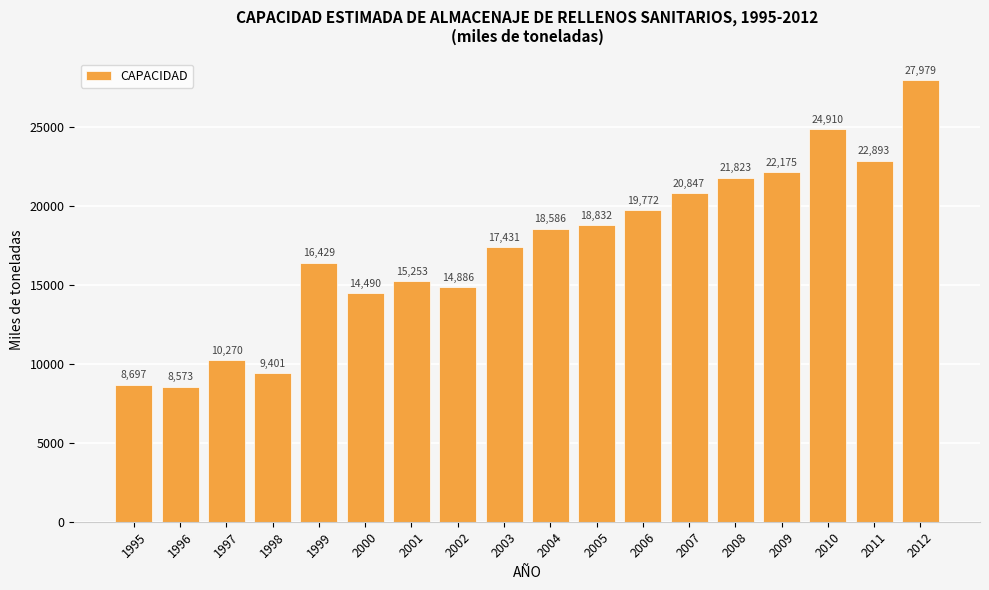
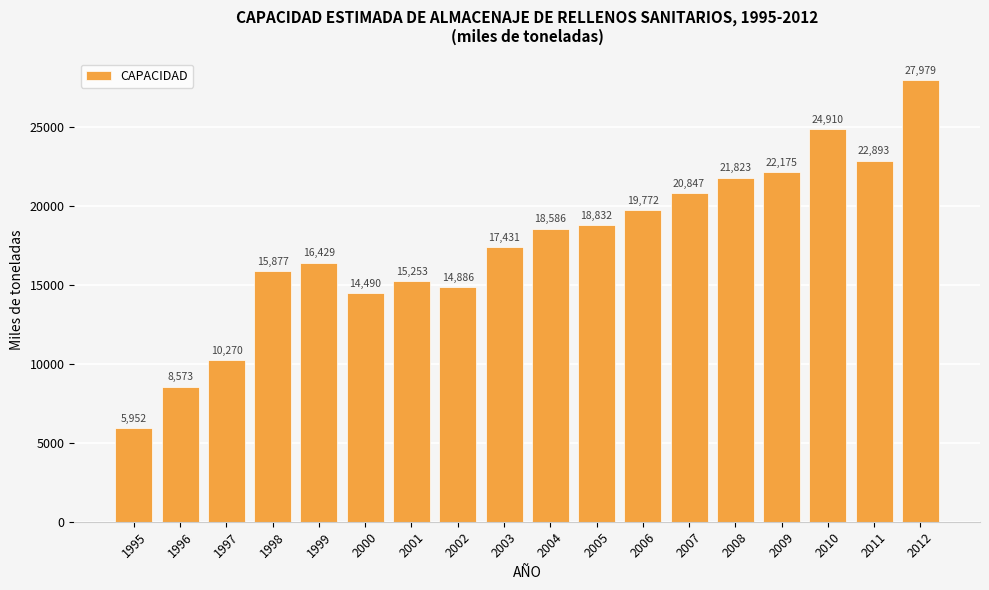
  {
-   "1995": "8,697",
+   "1995": "5,952",
    "1996": "8,573",
    "1997": "10,270",
-   "1998": "9,401",
+   "1998": "15,877",
    "1999": "16,429",
    "2000": "14,490",
    "2001": "15,253",
    "2002": "14,886",
    "2003": "17,431",
    "2004": "18,586",
    "2005": "18,832",
    "2006": "19,772",
    "2007": "20,847",
    "2008": "21,823",
    "2009": "22,175",
    "2010": "24,910",
    "2011": "22,893",
    "2012": "27,979"
  }
